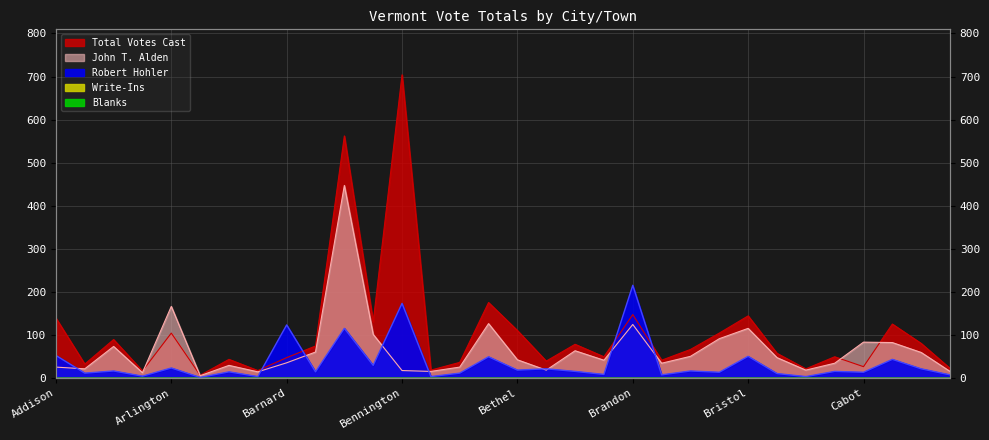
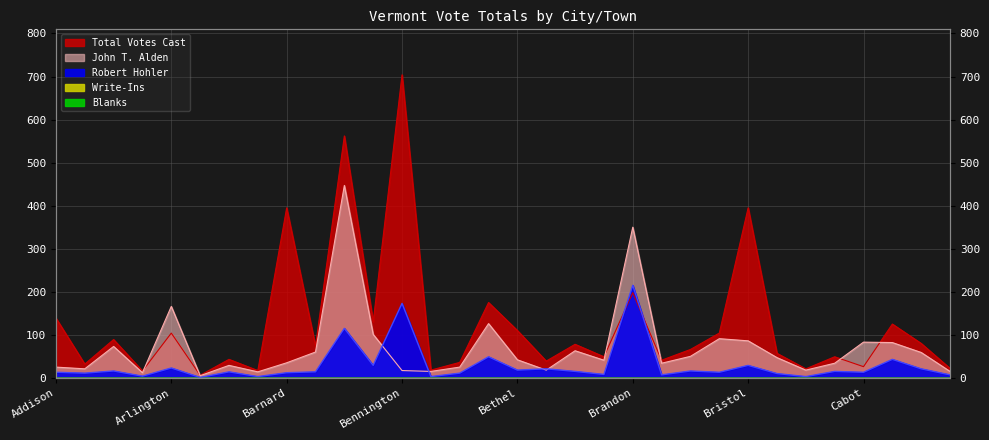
  {
    "Total Votes Cast": {
      "Addison": 140,
      "Arlington": 100,
-     "Barnard": 50,
+     "Barnard": 400,
      "Bennington": 700,
      "Bethel": 110,
-     "Brandon": 150,
-     "Bristol": 140,
+     "Brandon": 200,
+     "Bristol": 400,
      "Cabot": 30
    },
    "John T. Alden": {
      "Addison": 30,
      "Arlington": 170,
      "Barnard": 40,
      "Bennington": 20,
      "Bethel": 40,
-     "Brandon": 120,
-     "Bristol": 120,
+     "Brandon": 350,
+     "Bristol": 90,
      "Cabot": 80
    },
    "Robert Hohler": {
-     "Addison": 50,
+     "Addison": 10,
      "Arlington": 20,
-     "Barnard": 120,
+     "Barnard": 10,
      "Bennington": 170,
      "Bethel": 20,
      "Brandon": 220,
-     "Bristol": 50,
+     "Bristol": 30,
      "Cabot": 10
    },
    "Blanks": {
      "Addison": 0,
      "Arlington": 0,
      "Barnard": 0,
      "Bennington": 0,
      "Bethel": 0,
      "Brandon": 0,
      "Bristol": 0,
      "Cabot": 0
    }
  }
